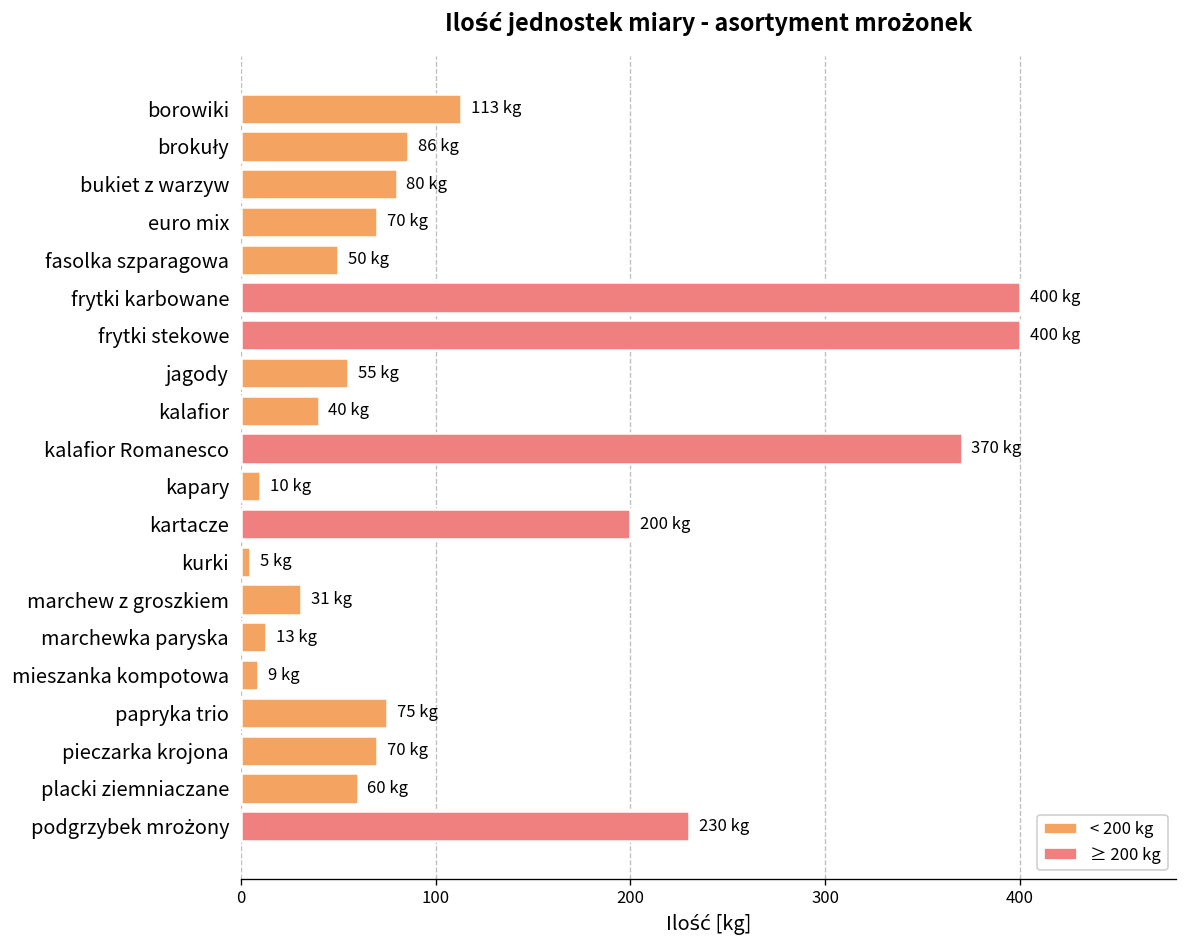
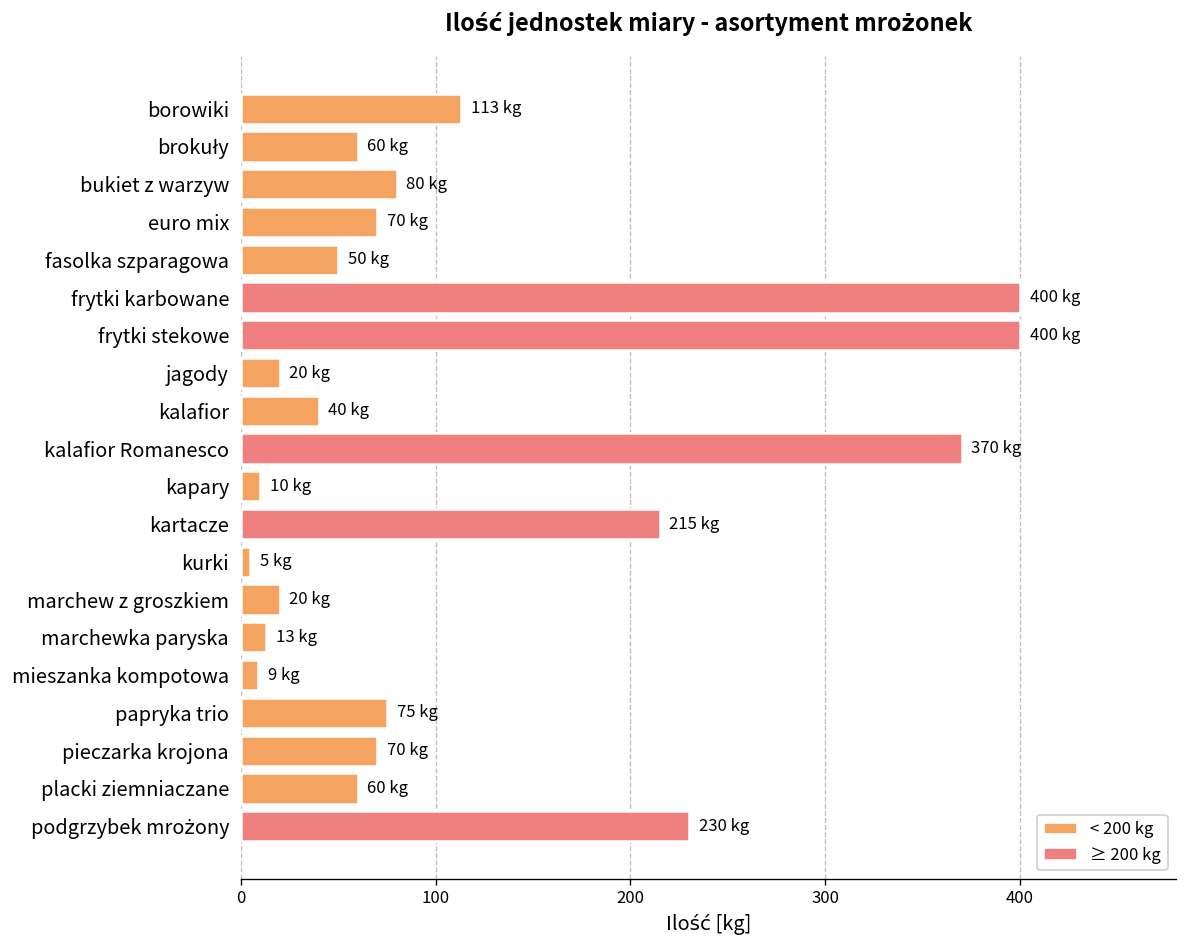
  {
    "borowiki": 113,
-   "brokuły": 86,
+   "brokuły": 60,
    "bukiet z warzyw": 80,
    "euro mix": 70,
    "fasolka szparagowa": 50,
    "frytki karbowane": 400,
    "frytki stekowe": 400,
-   "jagody": 55,
+   "jagody": 20,
    "kalafior": 40,
    "kalafior Romanesco": 370,
    "kapary": 10,
-   "kartacze": 200,
+   "kartacze": 215,
    "kurki": 5,
-   "marchew z groszkiem": 31,
+   "marchew z groszkiem": 20,
    "marchewka paryska": 13,
    "mieszanka kompotowa": 9,
    "papryka trio": 75,
    "pieczarka krojona": 70,
    "placki ziemniaczane": 60,
    "podgrzybek mrożony": 230
  }
